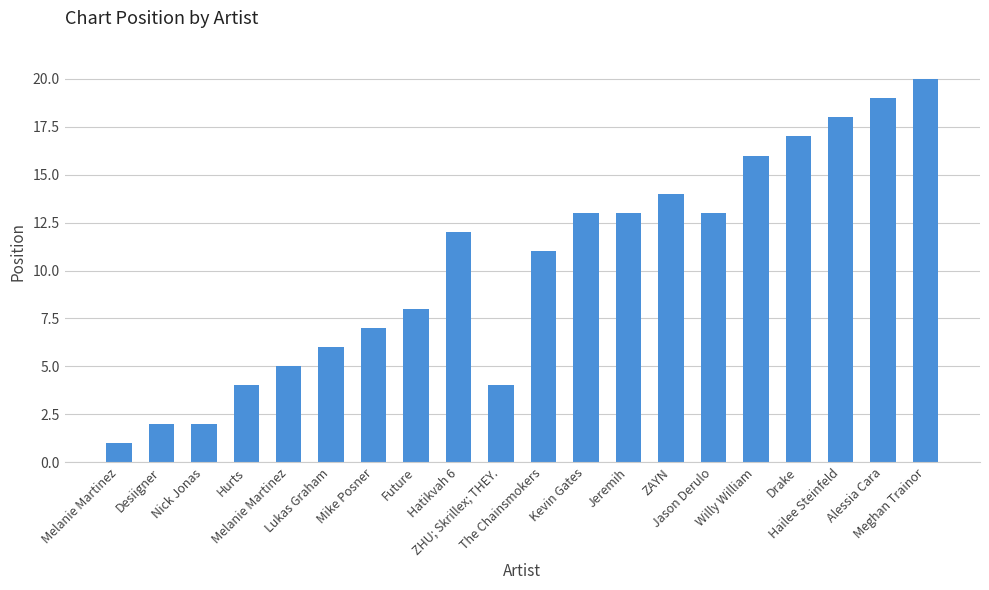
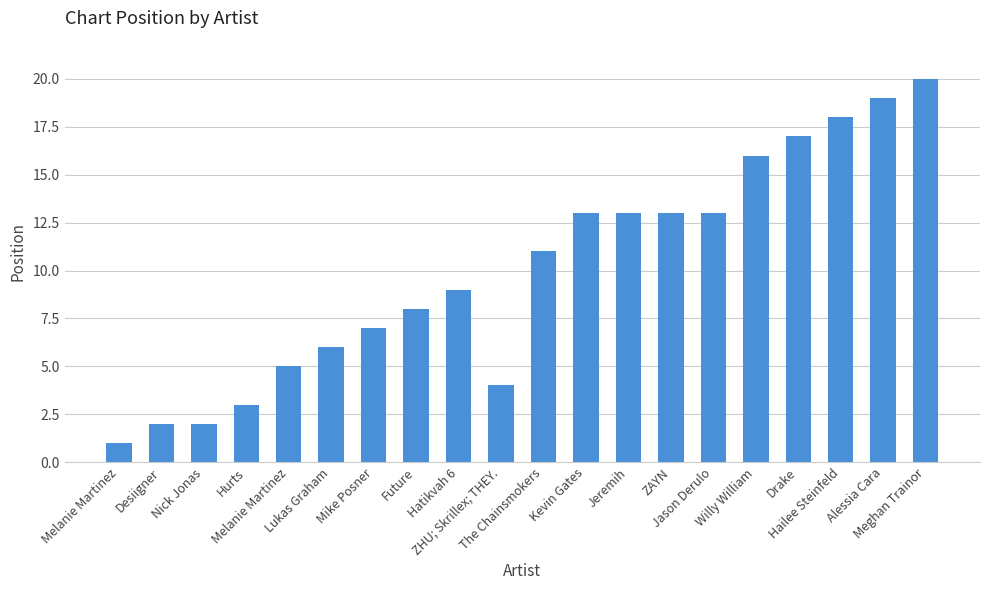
  {
    "Desiigner": 2,
    "Nick Jonas": 2,
-   "Hurts": 4,
+   "Hurts": 3,
    "Lukas Graham": 6,
    "Mike Posner": 7,
    "Future": 8,
-   "Hatikvah 6": 12,
+   "Hatikvah 6": 9,
    "ZHU; Skrillex; THEY.": 4,
    "The Chainsmokers": 11,
    "Kevin Gates": 13,
    "Jeremih": 13,
-   "ZAYN": 14,
+   "ZAYN": 13,
    "Jason Derulo": 13,
    "Willy William": 16,
    "Drake": 17,
    "Hailee Steinfeld": 18,
    "Alessia Cara": 19,
    "Meghan Trainor": 20
  }
